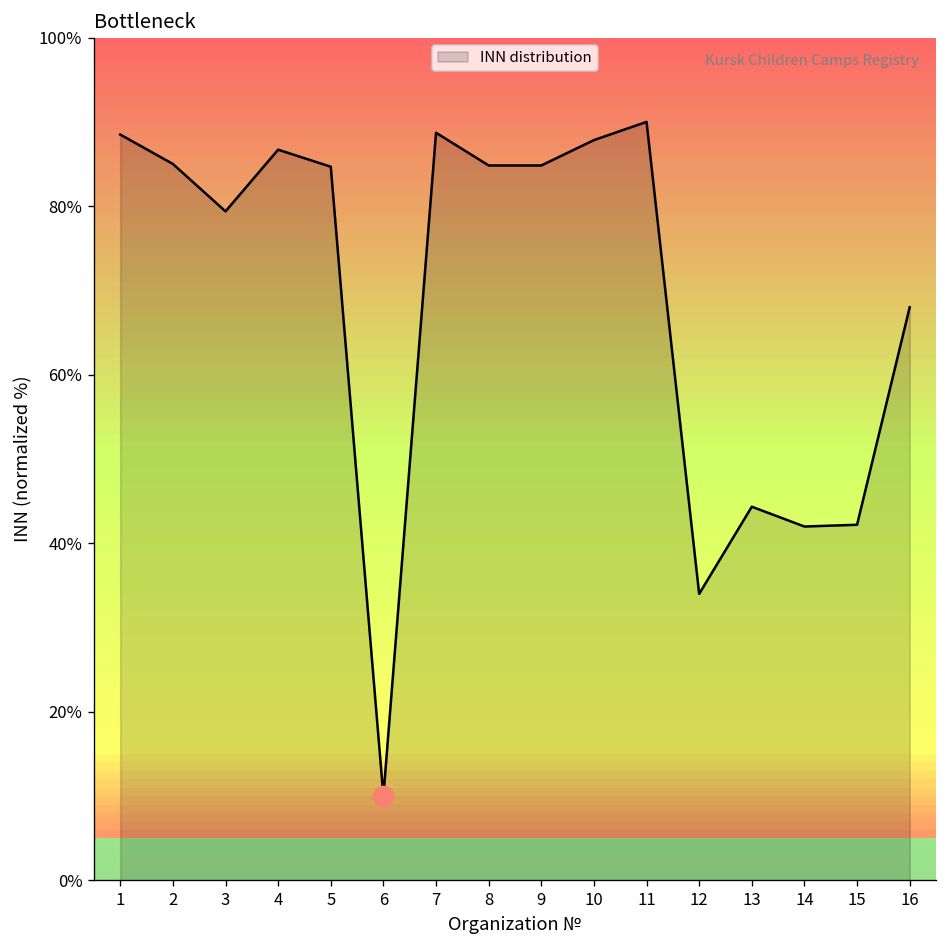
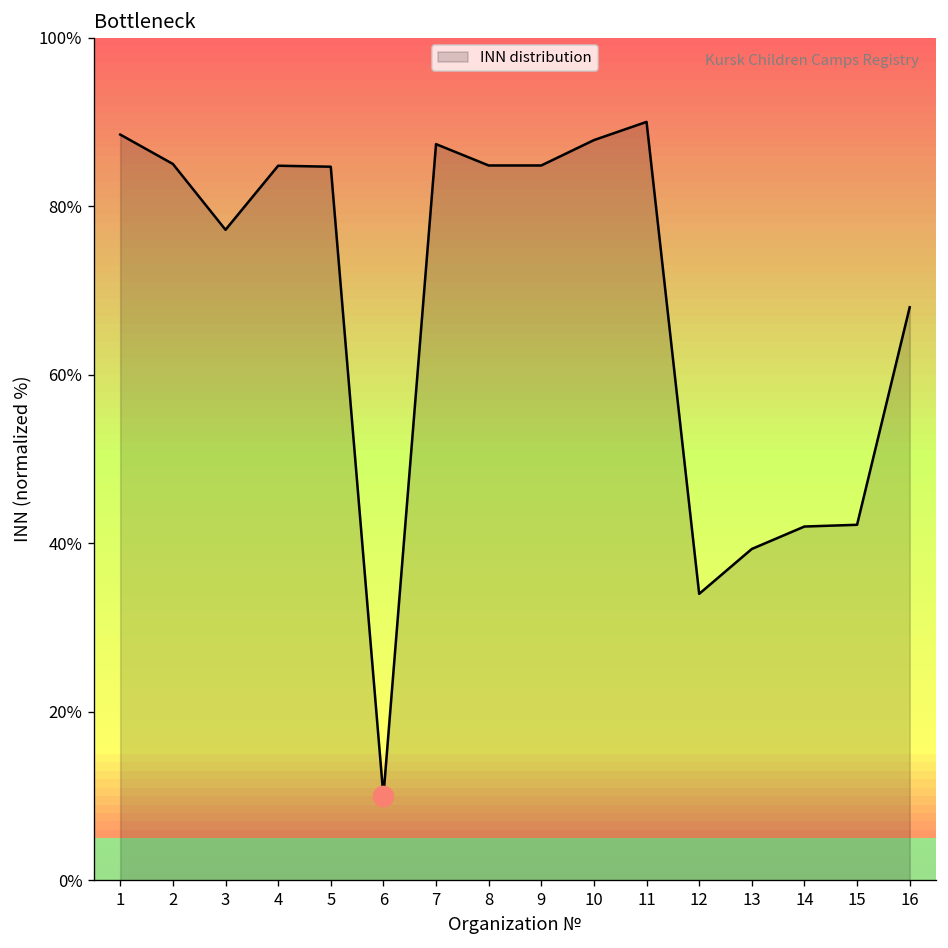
  {
    "INN distribution": {
      "1": "88%",
      "2": "85%",
-     "3": "79%",
-     "4": "87%",
+     "3": "77%",
+     "4": "85%",
      "5": "85%",
-     "7": "89%",
+     "7": "87%",
      "8": "85%",
      "9": "85%",
      "10": "88%",
      "11": "90%",
      "12": "34%",
-     "13": "44%",
+     "13": "39%",
      "14": "42%",
      "15": "42%",
      "16": "68%"
    }
  }
